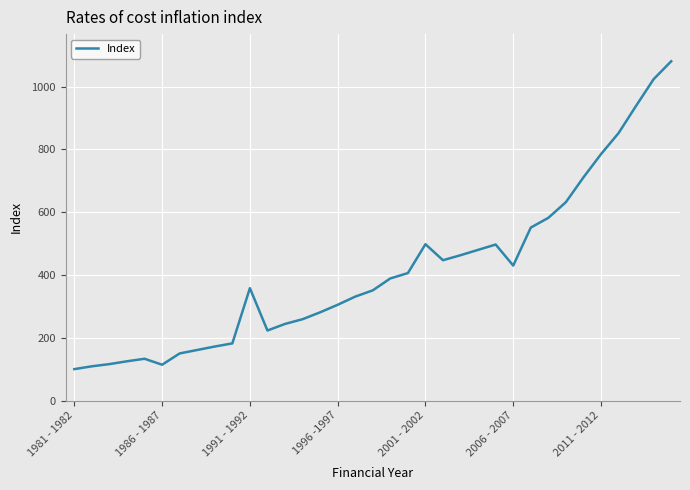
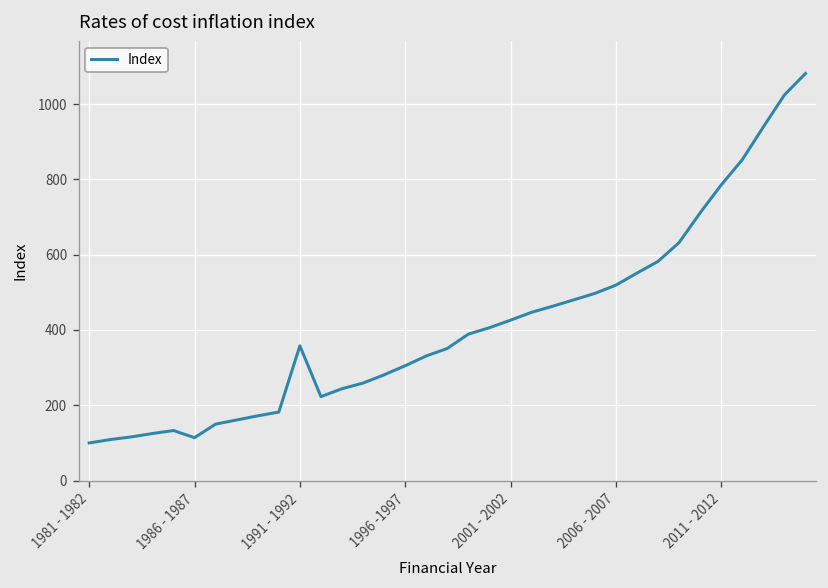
  {
    "1981 - 1982": 100,
    "1986 - 1987": 110,
    "1991 - 1992": 360,
    "1996 -1997": 310,
-   "2001 - 2002": 500,
-   "2006 - 2007": 430,
+   "2001 - 2002": 430,
+   "2006 - 2007": 520,
    "2011 - 2012": 790
  }
